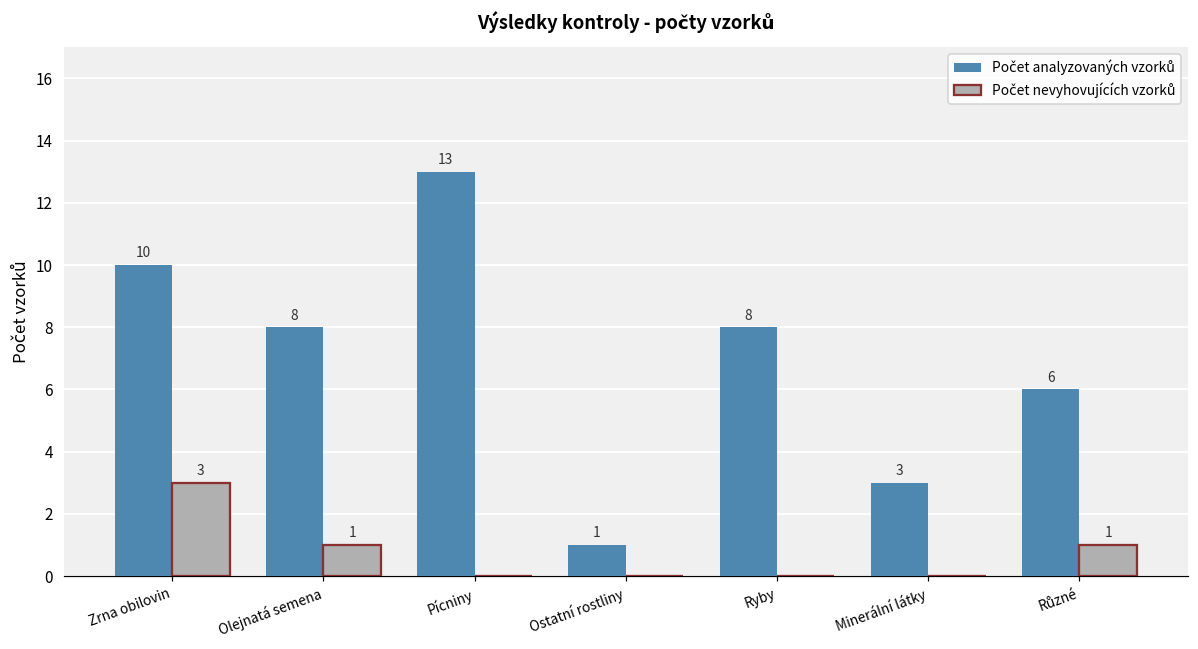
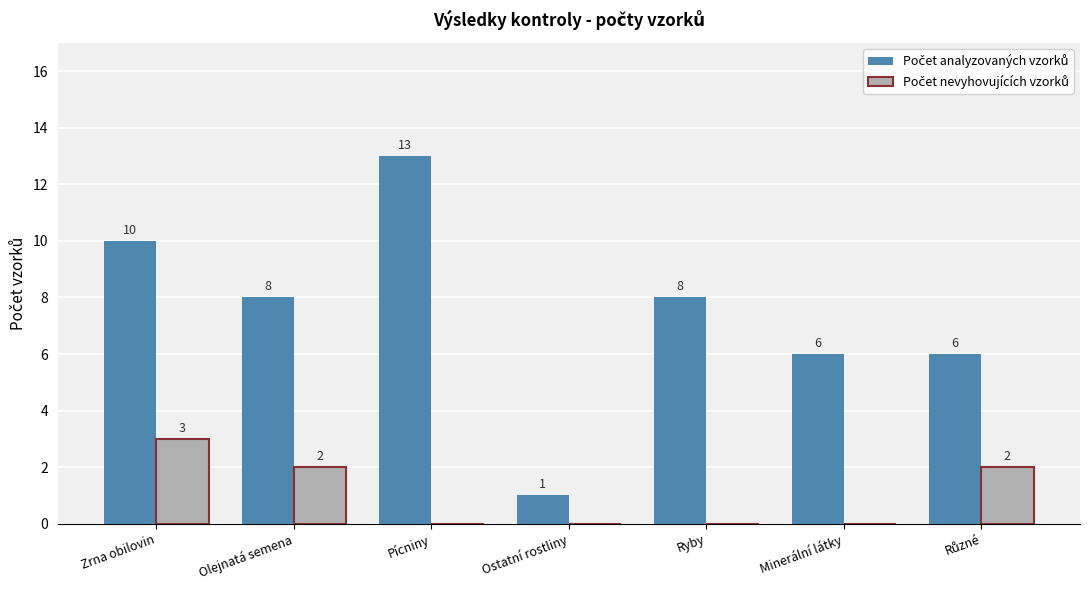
  {
    "Počet analyzovaných vzorků": {
      "Zrna obilovin": 10,
      "Olejnatá semena": 8,
      "Pícniny": 13,
      "Ostatní rostliny": 1,
      "Ryby": 8,
-     "Minerální látky": 3,
+     "Minerální látky": 6,
      "Různé": 6
    },
    "Počet nevyhovujících vzorků": {
      "Zrna obilovin": 3,
-     "Olejnatá semena": 1,
-     "Různé": 1
+     "Olejnatá semena": 2,
+     "Různé": 2
    }
  }
